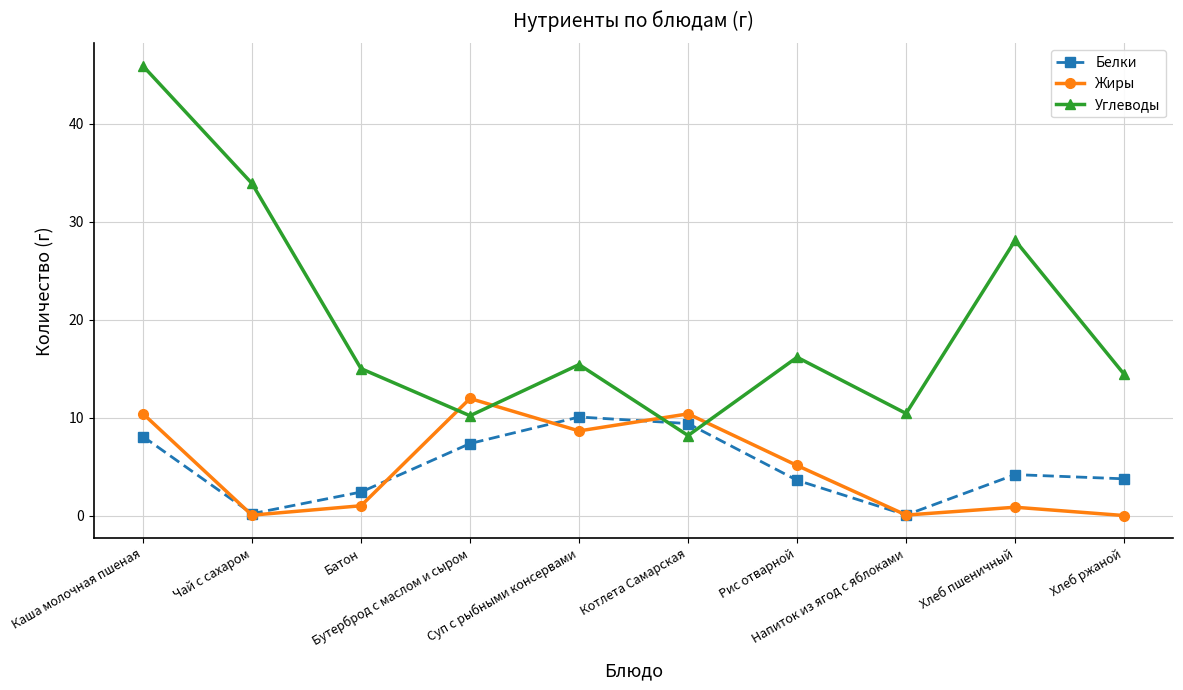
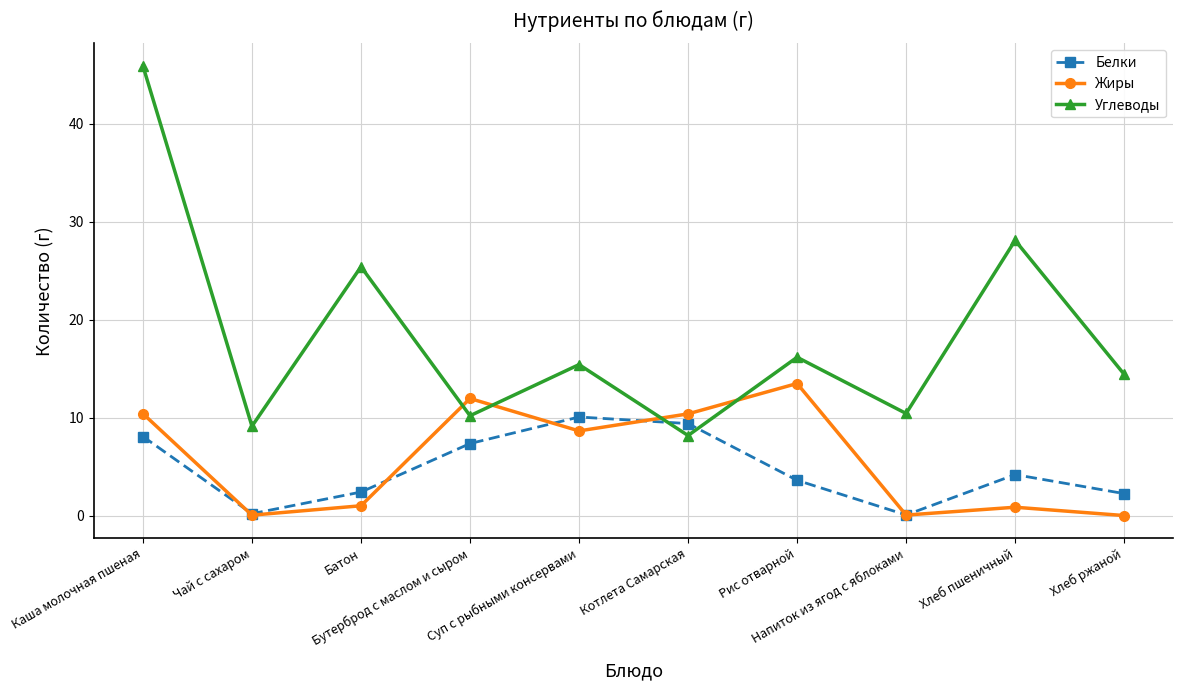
  {
    "Белки": {
      "Каша молочная пшеная": 8,
      "Батон": 2,
      "Бутерброд с маслом и сыром": 7,
      "Суп с рыбными консервами": 10,
      "Котлета Самарская": 9,
      "Рис отварной": 4,
      "Хлеб пшеничный": 4,
-     "Хлеб ржаной": 4
+     "Хлеб ржаной": 2
    },
    "Жиры": {
      "Каша молочная пшеная": 10,
      "Батон": 1,
      "Бутерброд с маслом и сыром": 12,
      "Суп с рыбными консервами": 9,
      "Котлета Самарская": 10,
-     "Рис отварной": 5,
+     "Рис отварной": 13,
      "Хлеб пшеничный": 1,
      "Хлеб ржаной": 0
    },
    "Углеводы": {
      "Каша молочная пшеная": 46,
-     "Чай с сахаром": 34,
-     "Батон": 15,
+     "Чай с сахаром": 9,
+     "Батон": 25,
      "Бутерброд с маслом и сыром": 10,
      "Суп с рыбными консервами": 15,
      "Котлета Самарская": 8,
      "Рис отварной": 16,
      "Напиток из ягод с яблоками": 10,
      "Хлеб пшеничный": 28,
      "Хлеб ржаной": 14
    }
  }
